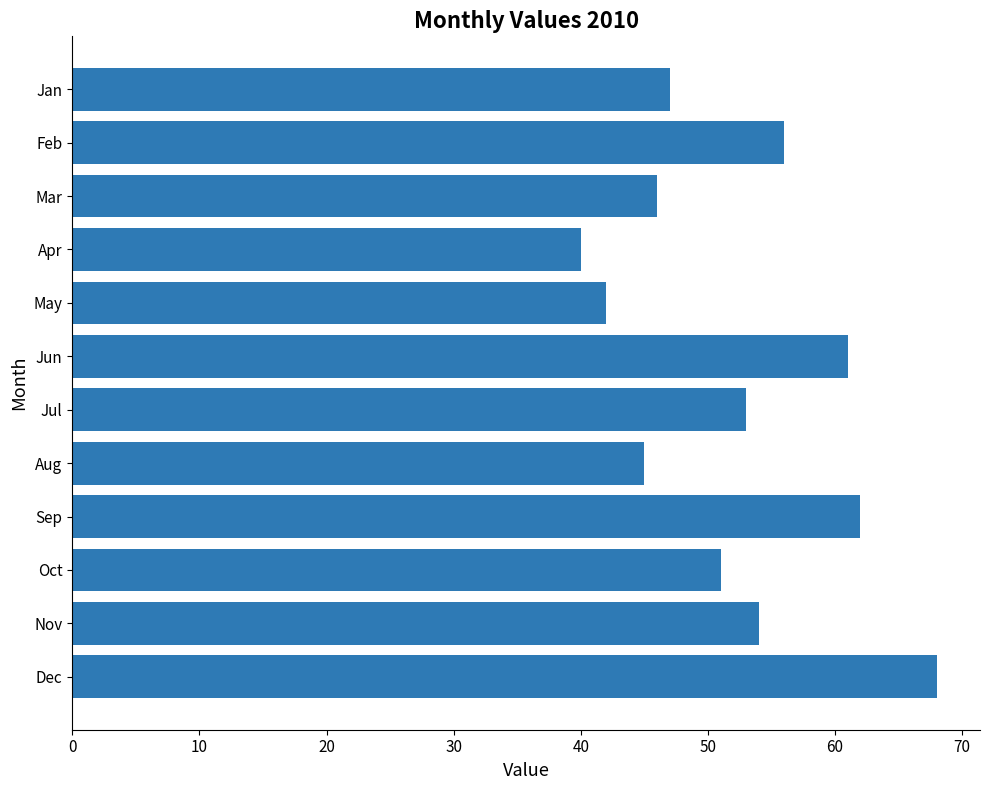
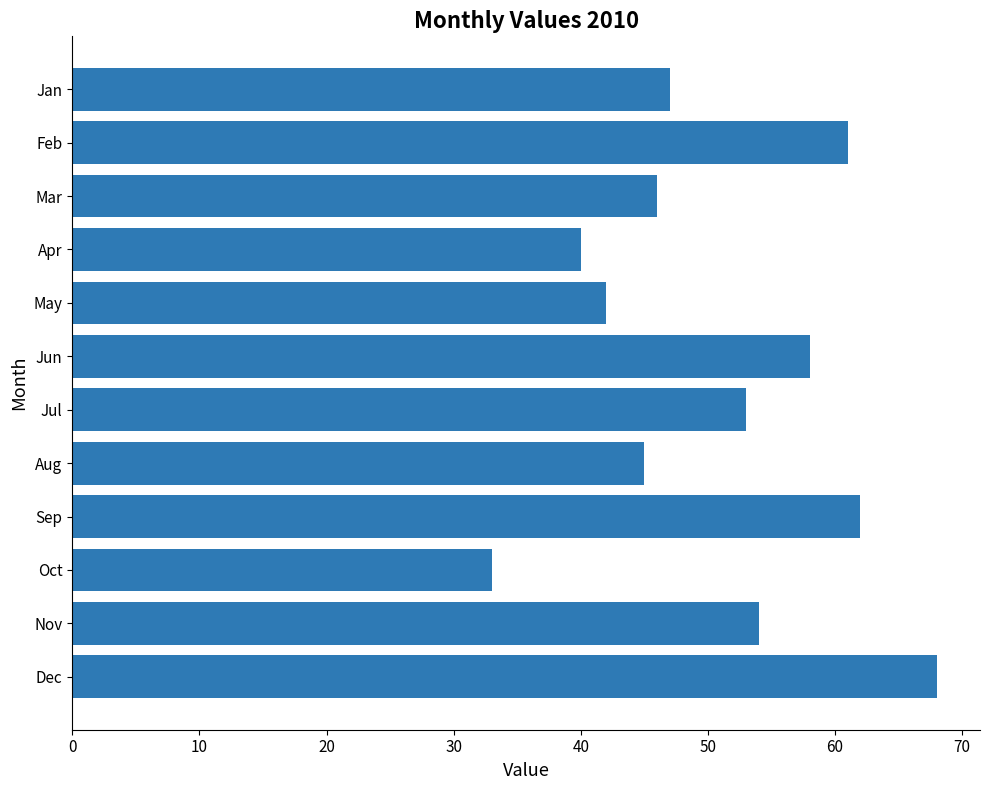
  {
    "Jan": 47,
-   "Feb": 56,
+   "Feb": 61,
    "Mar": 46,
    "Apr": 40,
    "May": 42,
-   "Jun": 61,
+   "Jun": 58,
    "Jul": 53,
    "Aug": 45,
    "Sep": 62,
-   "Oct": 51,
+   "Oct": 33,
    "Nov": 54,
    "Dec": 68
  }
